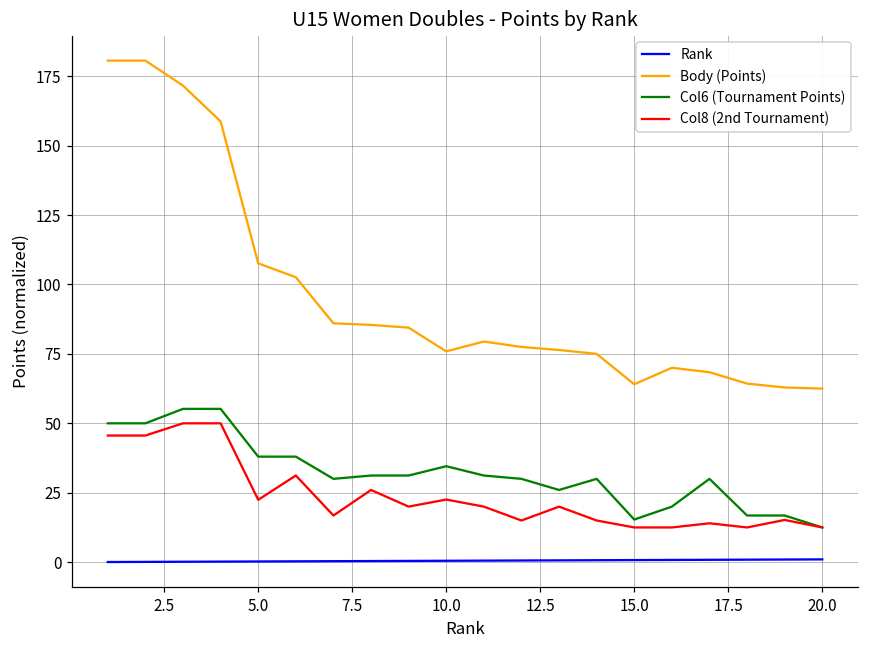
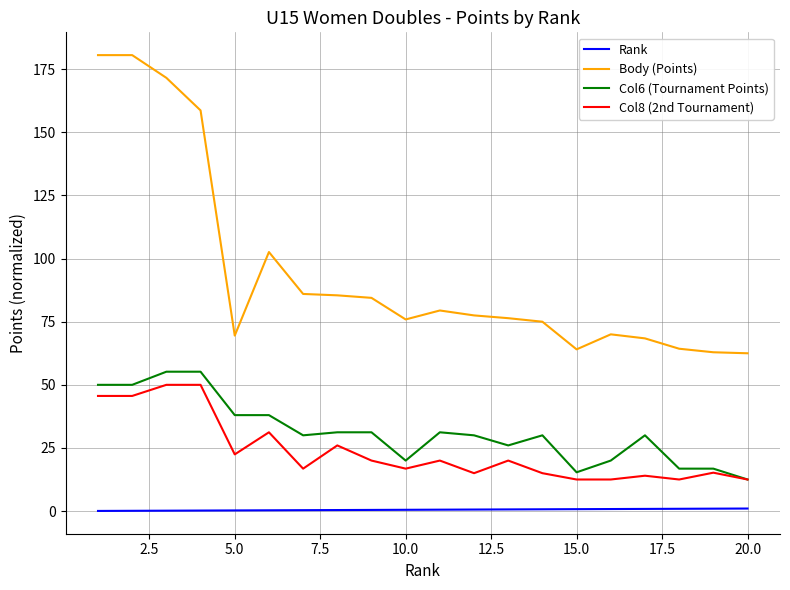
  {
    "Rank": {
      "5.0": 0,
      "10.0": 1,
      "15.0": 1,
      "20.0": 1
    },
    "Body (Points)": {
-     "5.0": 108,
+     "5.0": 70,
      "10.0": 76,
      "15.0": 64,
      "20.0": 63
    },
    "Col6 (Tournament Points)": {
      "5.0": 38,
-     "10.0": 35,
+     "10.0": 20,
      "15.0": 15
    },
    "Col8 (2nd Tournament)": {
      "5.0": 22,
-     "10.0": 23,
+     "10.0": 17,
      "15.0": 13
    }
  }
